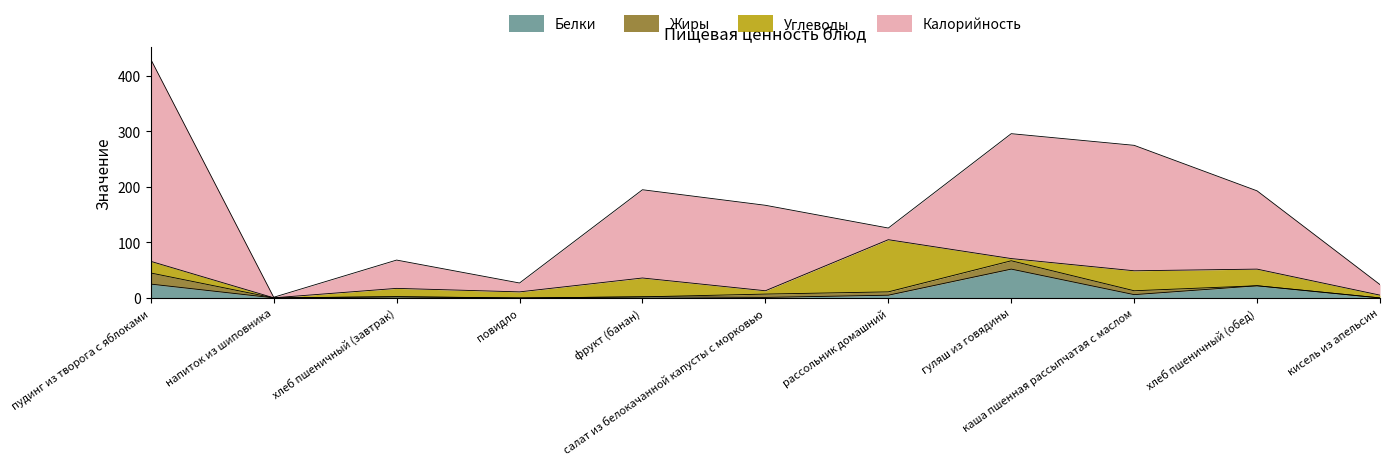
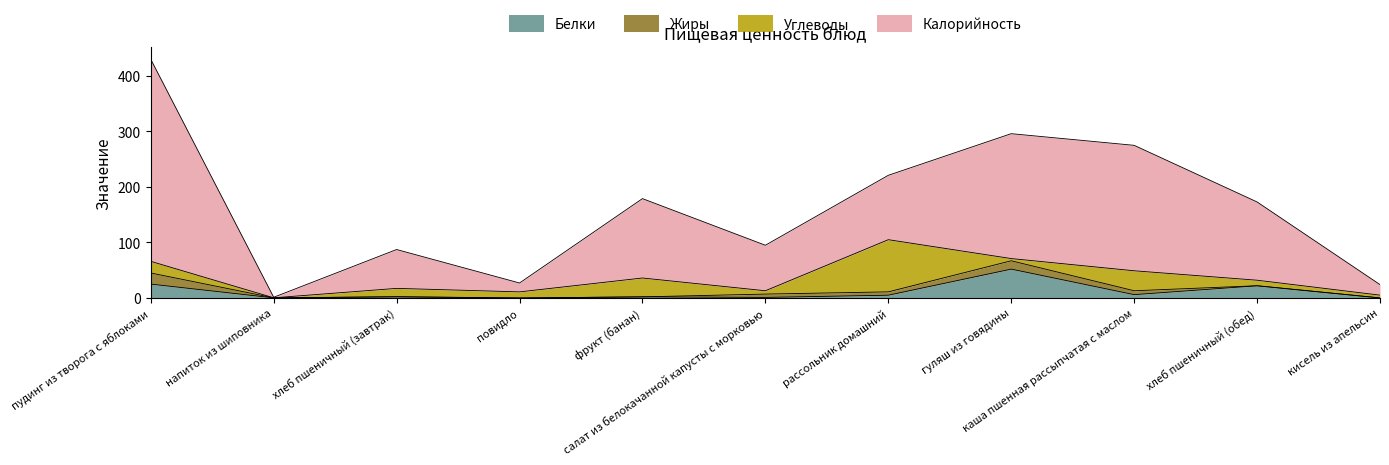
  {
    "Белки": {
      "пудинг из творога с яблоками": 30,
      "салат из белокачанной капусты с морковью": 0,
      "рассольник домашний": 10,
      "гуляш из говядины": 50,
      "каша пшенная рассыпчатая с маслом": 10
    },
    "Жиры": {
      "пудинг из творога с яблоками": 20,
      "салат из белокачанной капусты с морковью": 10,
      "рассольник домашний": 10,
      "каша пшенная рассыпчатая с маслом": 10
    },
    "Углеводы": {
      "пудинг из творога с яблоками": 20,
      "хлеб пшеничный (завтрак)": 20,
      "повидло": 10,
      "фрукт (банан)": 30,
      "салат из белокачанной капусты с морковью": 10,
      "рассольник домашний": 90,
      "каша пшенная рассыпчатая с маслом": 40,
-     "хлеб пшеничный (обед)": 30,
+     "хлеб пшеничный (обед)": 10,
      "кисель из апельсин": 10
    },
    "Калорийность": {
      "пудинг из творога с яблоками": 360,
-     "хлеб пшеничный (завтрак)": 50,
+     "хлеб пшеничный (завтрак)": 70,
      "повидло": 20,
-     "фрукт (банан)": 160,
-     "салат из белокачанной капусты с морковью": 150,
-     "рассольник домашний": 20,
+     "фрукт (банан)": 140,
+     "салат из белокачанной капусты с морковью": 80,
+     "рассольник домашний": 120,
      "гуляш из говядины": 230,
      "каша пшенная рассыпчатая с маслом": 230,
      "хлеб пшеничный (обед)": 140,
      "кисель из апельсин": 20
    }
  }
